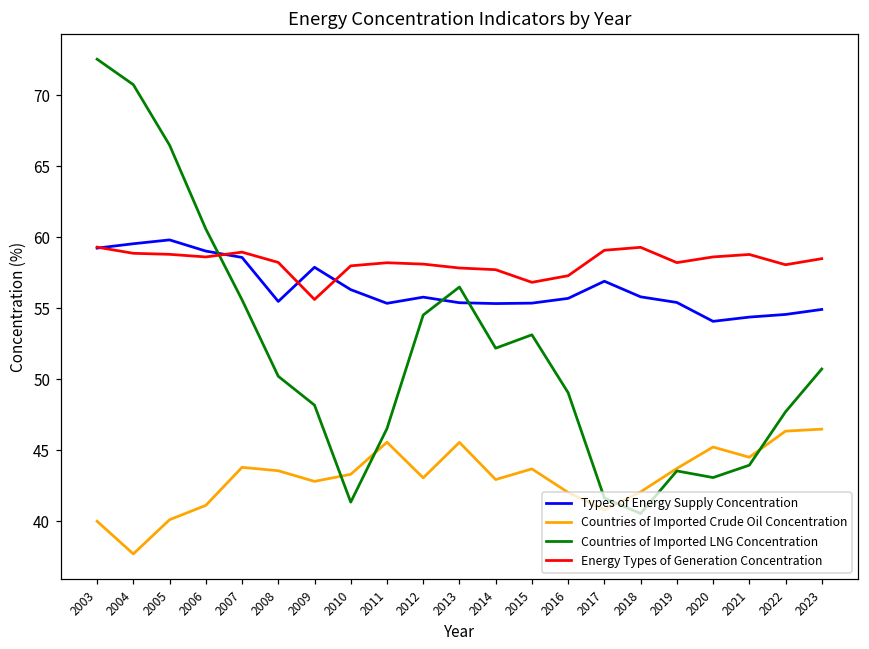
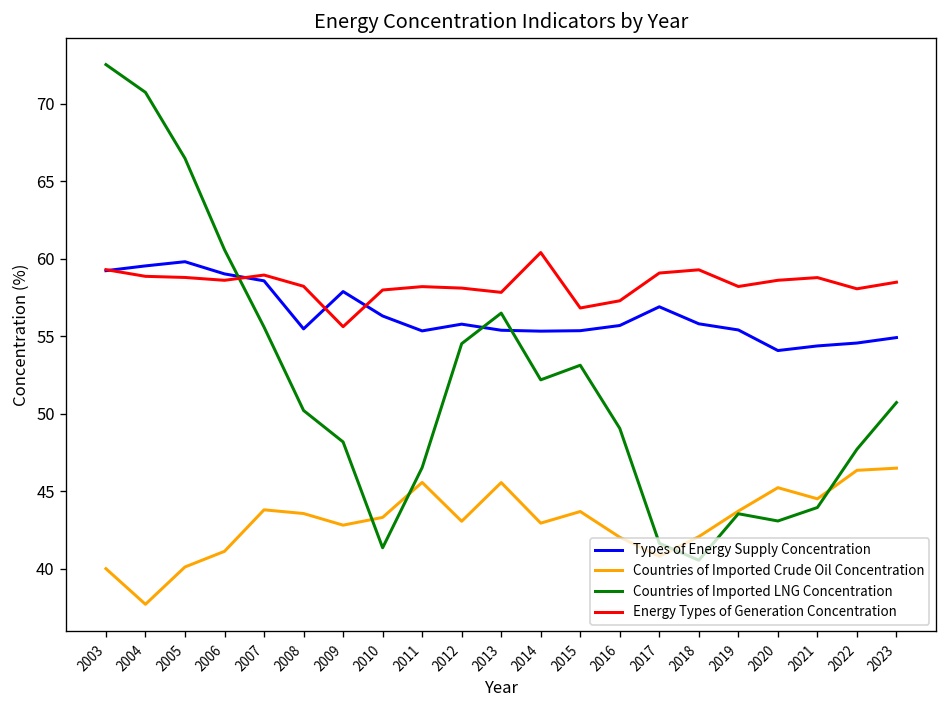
  {
    "Types of Energy Supply Concentration": {
      "2004": 59.5,
      "2005": 59.8,
      "2006": 59.0,
      "2007": 58.6,
      "2008": 55.5,
      "2009": 57.9,
      "2010": 56.3,
      "2011": 55.3,
      "2012": 55.8,
      "2013": 55.4,
      "2014": 55.3,
      "2015": 55.4,
      "2016": 55.7,
      "2017": 56.9,
      "2018": 55.8,
      "2019": 55.4,
      "2020": 54.1,
      "2021": 54.4,
      "2022": 54.6,
      "2023": 54.9
    },
    "Countries of Imported Crude Oil Concentration": {
      "2003": 40.0,
      "2004": 37.7,
      "2005": 40.1,
      "2006": 41.1,
      "2007": 43.8,
      "2008": 43.6,
      "2009": 42.8,
      "2010": 43.3,
      "2011": 45.6,
      "2012": 43.1,
      "2013": 45.6,
      "2014": 42.9,
      "2015": 43.7,
      "2016": 42.0,
      "2018": 42.1,
      "2020": 45.2,
      "2021": 44.5,
      "2022": 46.3,
      "2023": 46.5
    },
    "Countries of Imported LNG Concentration": {
      "2003": 72.5,
      "2004": 70.7,
      "2005": 66.5,
      "2006": 60.6,
      "2007": 55.6,
      "2008": 50.2,
      "2009": 48.2,
      "2010": 41.3,
      "2011": 46.5,
      "2012": 54.5,
      "2013": 56.5,
      "2014": 52.2,
      "2015": 53.1,
      "2016": 49.0,
      "2020": 43.1,
      "2021": 43.9,
      "2022": 47.7,
      "2023": 50.7
    },
    "Energy Types of Generation Concentration": {
      "2004": 58.9,
      "2005": 58.8,
      "2006": 58.6,
      "2007": 58.9,
      "2008": 58.2,
      "2009": 55.6,
      "2010": 58.0,
      "2011": 58.2,
      "2012": 58.1,
      "2013": 57.8,
-     "2014": 57.7,
+     "2014": 60.4,
      "2015": 56.8,
      "2016": 57.3,
      "2017": 59.1,
      "2018": 59.3,
      "2019": 58.2,
      "2020": 58.6,
      "2021": 58.8,
      "2022": 58.1,
      "2023": 58.5
    }
  }
